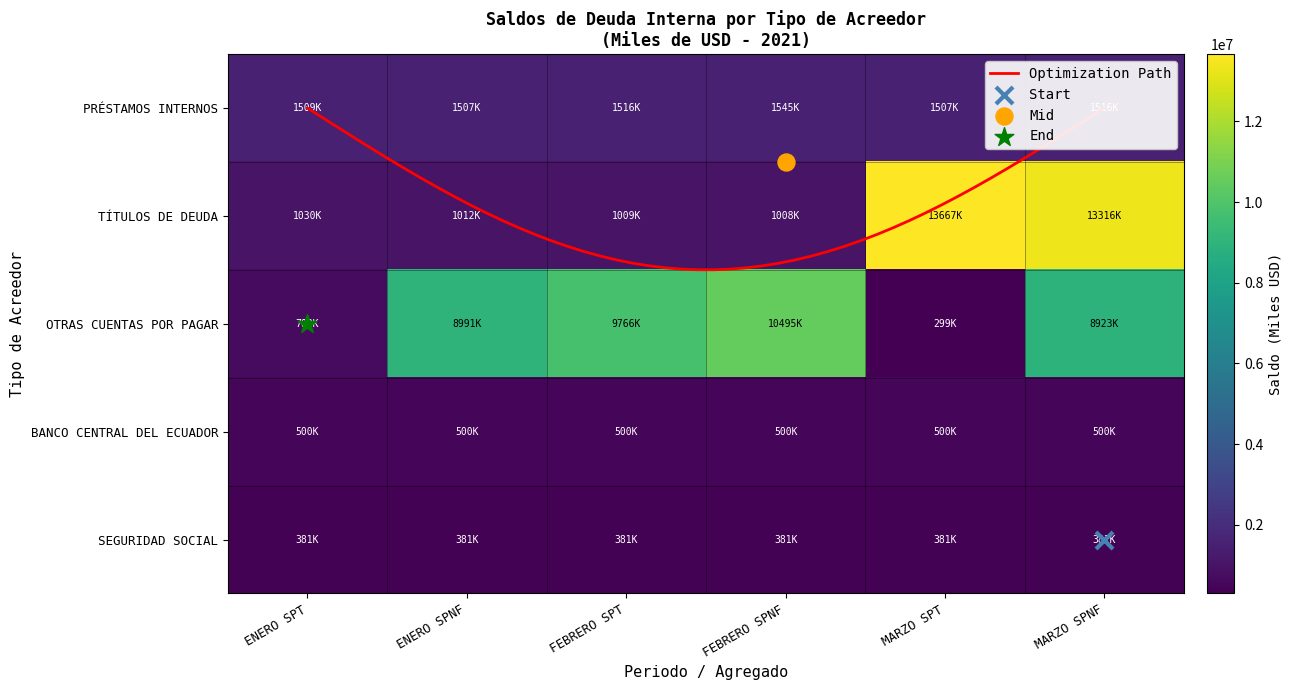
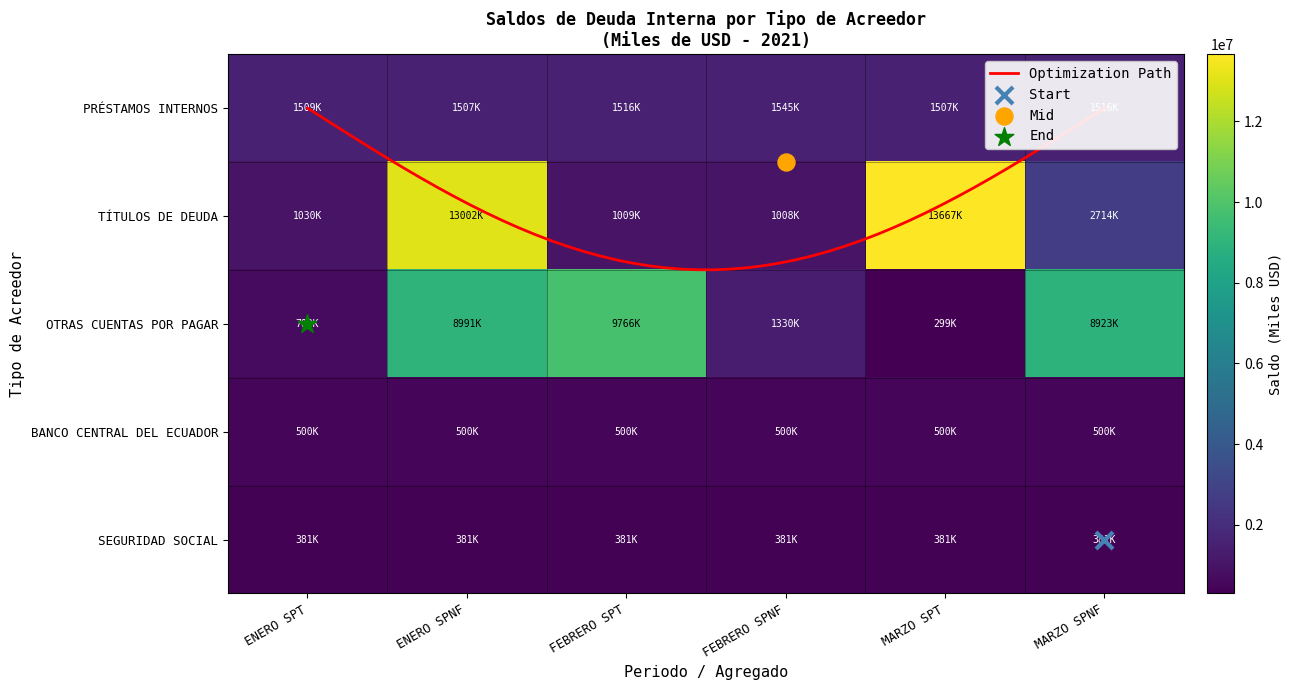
  {
    "PRÉSTAMOS INTERNOS": {
      "ENERO SPNF": "1507K",
      "FEBRERO SPT": "1516K",
      "FEBRERO SPNF": "1545K",
      "MARZO SPT": "1507K"
    },
    "TÍTULOS DE DEUDA": {
      "ENERO SPT": "1030K",
-     "ENERO SPNF": "1012K",
+     "ENERO SPNF": "13002K",
      "FEBRERO SPT": "1009K",
      "FEBRERO SPNF": "1008K",
-     "MARZO SPNF": "13316K"
+     "MARZO SPNF": "2714K"
    },
    "OTRAS CUENTAS POR PAGAR": {
      "ENERO SPNF": "8991K",
      "FEBRERO SPT": "9766K",
-     "FEBRERO SPNF": "10495K",
+     "FEBRERO SPNF": "1330K",
      "MARZO SPT": "299K",
      "MARZO SPNF": "8923K"
    },
    "BANCO CENTRAL DEL ECUADOR": {
      "ENERO SPT": "500K",
      "ENERO SPNF": "500K",
      "FEBRERO SPT": "500K",
      "FEBRERO SPNF": "500K",
      "MARZO SPT": "500K",
      "MARZO SPNF": "500K"
    },
    "SEGURIDAD SOCIAL": {
      "ENERO SPT": "381K",
      "ENERO SPNF": "381K",
      "FEBRERO SPT": "381K",
      "FEBRERO SPNF": "381K",
      "MARZO SPT": "381K"
    }
  }
